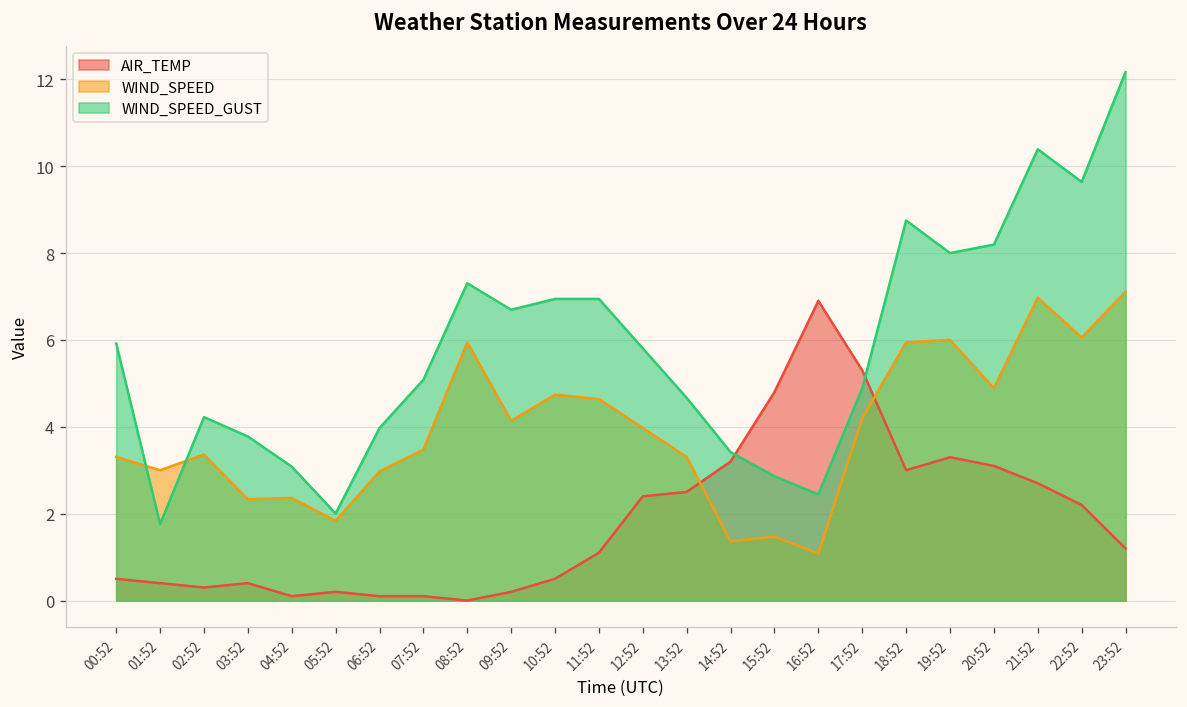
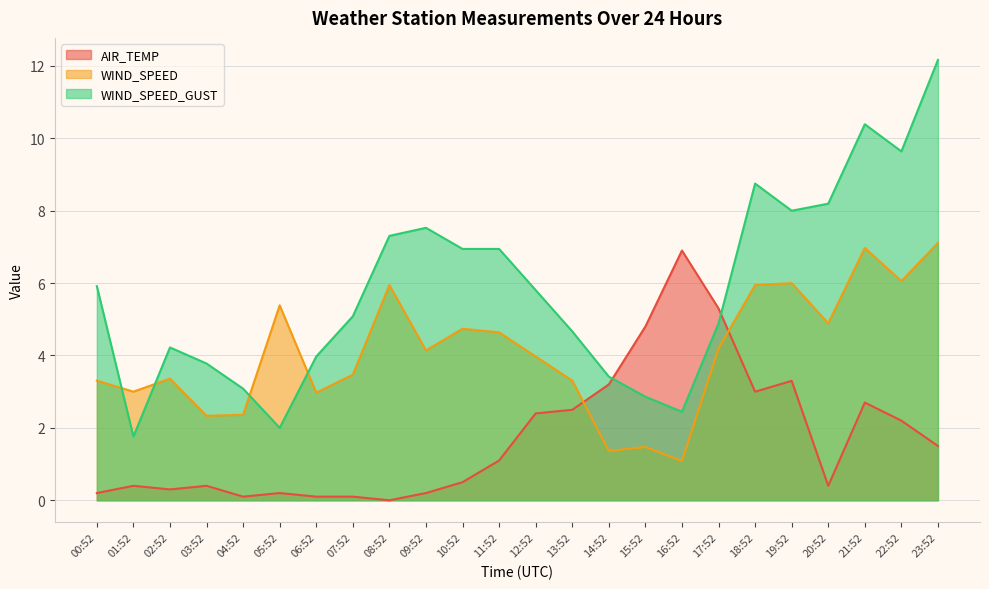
  {
    "AIR_TEMP": {
-     "00:52": 0.5,
+     "00:52": 0.2,
      "01:52": 0.4,
      "02:52": 0.3,
      "03:52": 0.4,
      "04:52": 0.1,
      "05:52": 0.2,
      "06:52": 0.1,
      "07:52": 0.1,
      "08:52": 0.0,
      "09:52": 0.2,
      "10:52": 0.5,
      "11:52": 1.1,
      "12:52": 2.4,
      "13:52": 2.5,
      "14:52": 3.2,
      "15:52": 4.8,
      "16:52": 6.9,
      "17:52": 5.3,
      "18:52": 3.0,
      "19:52": 3.3,
-     "20:52": 3.1,
+     "20:52": 0.4,
      "21:52": 2.7,
      "22:52": 2.2,
-     "23:52": 1.2
+     "23:52": 1.5
    },
    "WIND_SPEED": {
      "00:52": 3.3,
      "01:52": 3.0,
      "02:52": 3.4,
      "03:52": 2.3,
      "04:52": 2.4,
-     "05:52": 1.8,
+     "05:52": 5.4,
      "06:52": 3.0,
      "07:52": 3.5,
      "08:52": 5.9,
      "09:52": 4.1,
      "10:52": 4.7,
      "11:52": 4.6,
      "12:52": 4.0,
      "13:52": 3.3,
      "14:52": 1.4,
      "15:52": 1.5,
      "16:52": 1.1,
      "17:52": 4.2,
      "18:52": 5.9,
      "19:52": 6.0,
      "20:52": 4.9,
      "21:52": 7.0,
      "22:52": 6.1,
      "23:52": 7.1
    },
    "WIND_SPEED_GUST": {
      "00:52": 5.9,
      "01:52": 1.8,
      "02:52": 4.2,
      "03:52": 3.8,
      "04:52": 3.1,
      "05:52": 2.0,
      "06:52": 4.0,
      "07:52": 5.1,
      "08:52": 7.3,
-     "09:52": 6.7,
+     "09:52": 7.5,
      "10:52": 6.9,
      "11:52": 6.9,
      "12:52": 5.8,
      "13:52": 4.7,
      "14:52": 3.4,
      "15:52": 2.9,
      "16:52": 2.4,
      "17:52": 4.9,
      "18:52": 8.8,
      "19:52": 8.0,
      "20:52": 8.2,
      "21:52": 10.4,
      "22:52": 9.6,
      "23:52": 12.2
    }
  }
